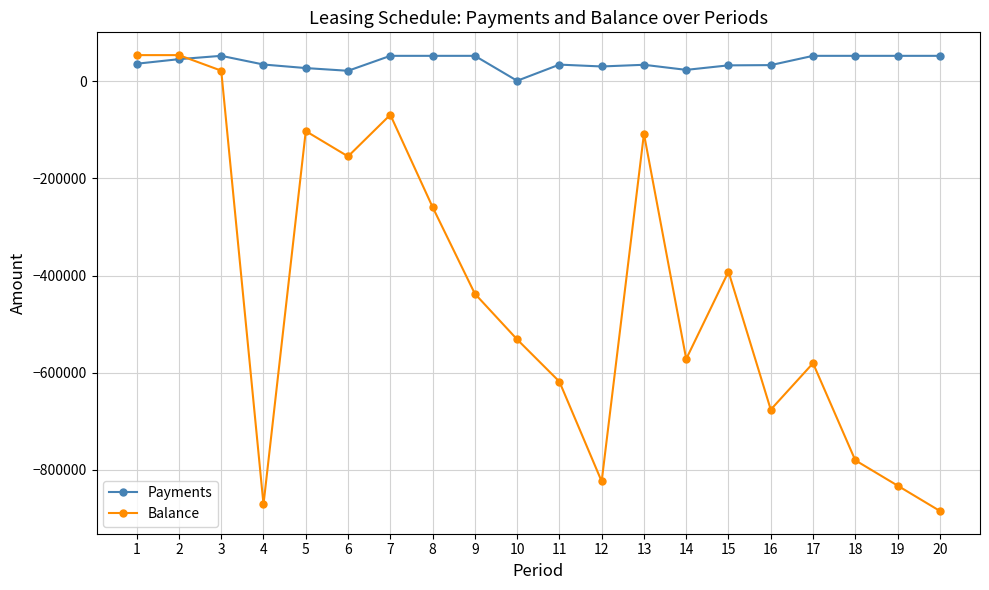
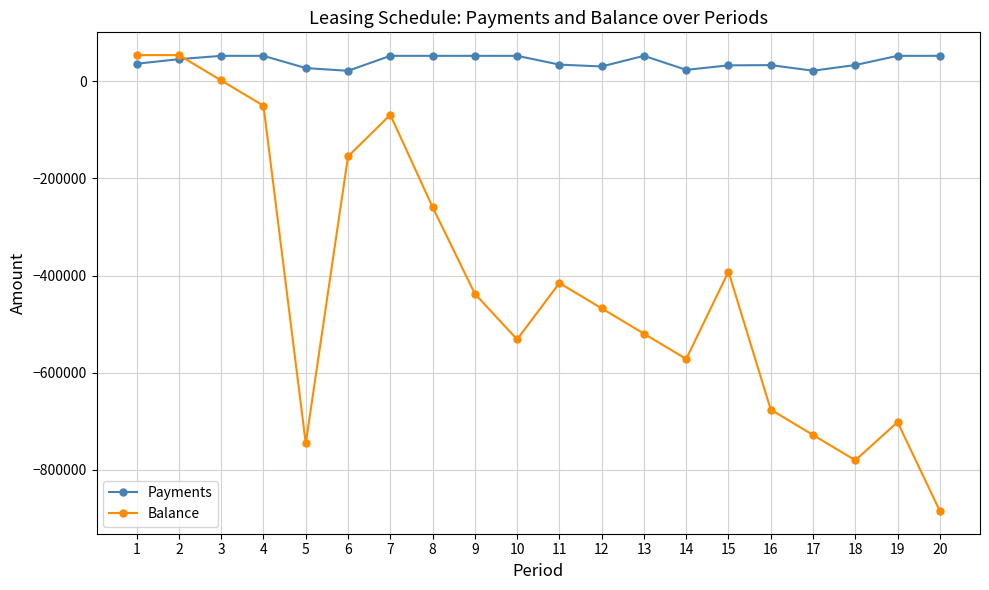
  {
    "Payments": {
      "1": 40000,
      "2": 50000,
      "3": 50000,
-     "4": 30000,
+     "4": 50000,
      "5": 30000,
      "6": 20000,
      "7": 50000,
      "8": 50000,
      "9": 50000,
-     "10": 0,
+     "10": 50000,
      "11": 30000,
      "12": 30000,
-     "13": 30000,
+     "13": 50000,
      "14": 20000,
      "15": 30000,
      "16": 30000,
-     "17": 50000,
-     "18": 50000,
+     "17": 20000,
+     "18": 30000,
      "19": 50000,
      "20": 50000
    },
    "Balance": {
      "1": 50000,
      "2": 50000,
-     "3": 20000,
-     "4": -870000,
-     "5": -100000,
+     "3": 0,
+     "4": -50000,
+     "5": -750000,
      "6": -150000,
      "7": -70000,
      "8": -260000,
      "9": -440000,
      "10": -530000,
-     "11": -620000,
-     "12": -820000,
-     "13": -110000,
+     "11": -420000,
+     "12": -470000,
+     "13": -520000,
      "14": -570000,
      "15": -390000,
      "16": -680000,
-     "17": -580000,
+     "17": -730000,
      "18": -780000,
-     "19": -830000,
+     "19": -700000,
      "20": -880000
    }
  }
